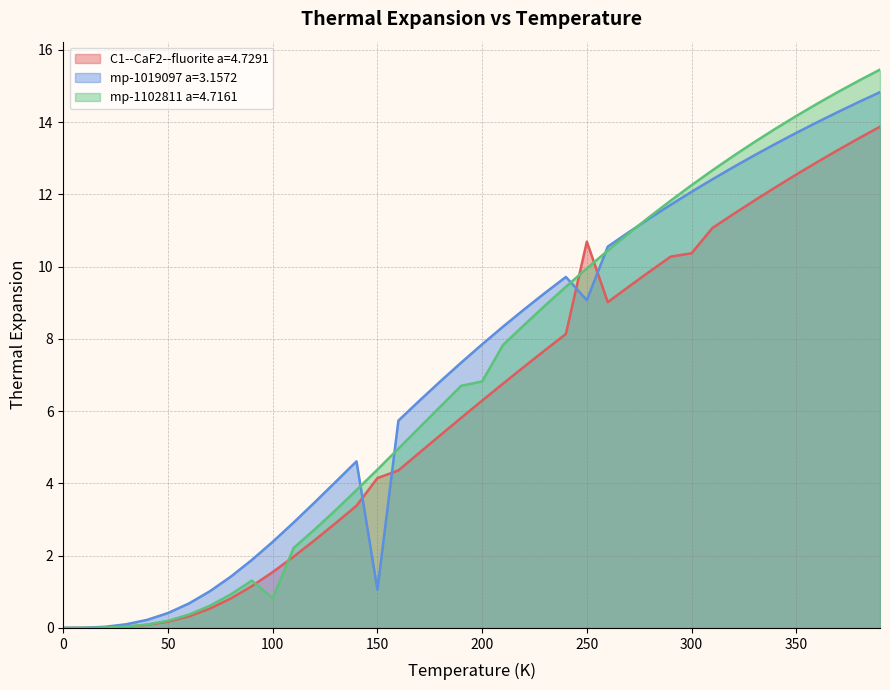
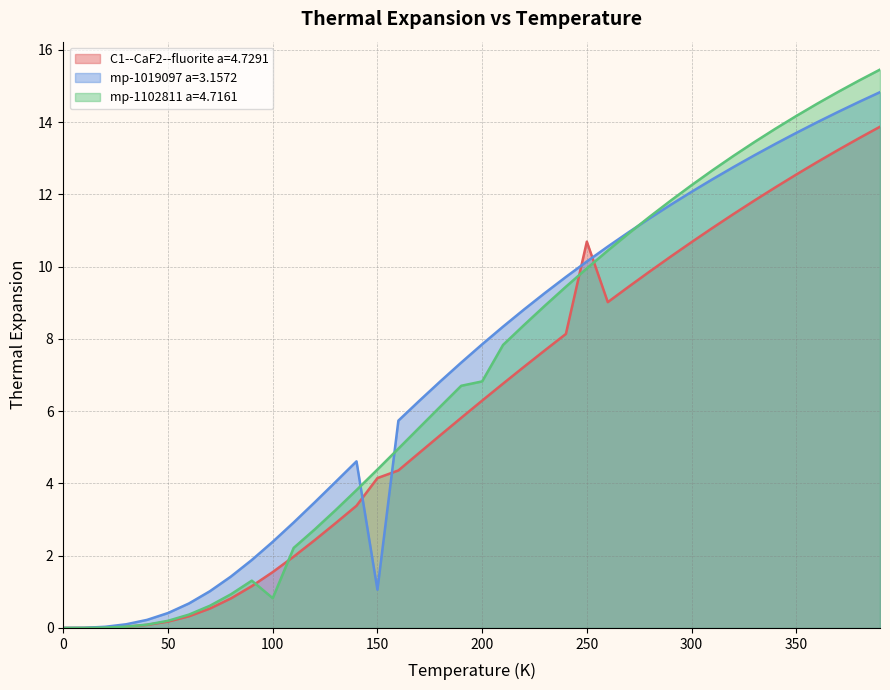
  {
    "C1--CaF2--fluorite a=4.7291": {
      "100": 1.5,
      "150": 4.1,
      "200": 6.3,
      "250": 10.7,
-     "300": 10.4,
+     "300": 10.7,
      "350": 12.5
    },
    "mp-1019097 a=3.1572": {
      "50": 0.4,
      "100": 2.4,
      "150": 1.1,
      "200": 7.9,
-     "250": 9.1,
+     "250": 10.1,
      "300": 12.1,
      "350": 13.7
    },
    "mp-1102811 a=4.7161": {
      "100": 0.8,
      "150": 4.4,
      "200": 6.8,
      "250": 10.0,
      "300": 12.3,
      "350": 14.2
    }
  }
